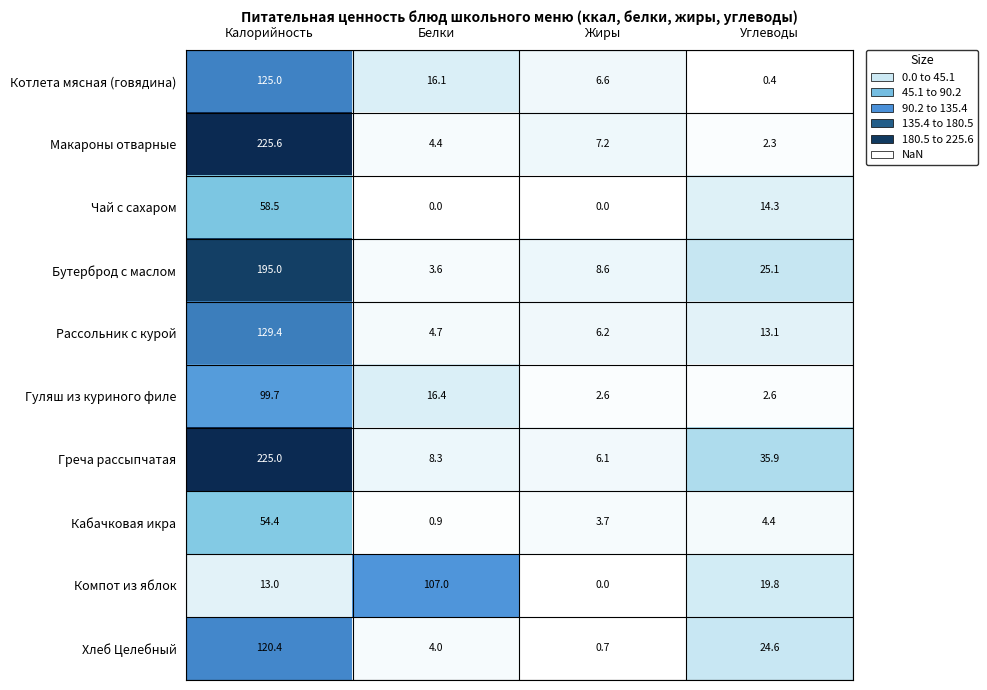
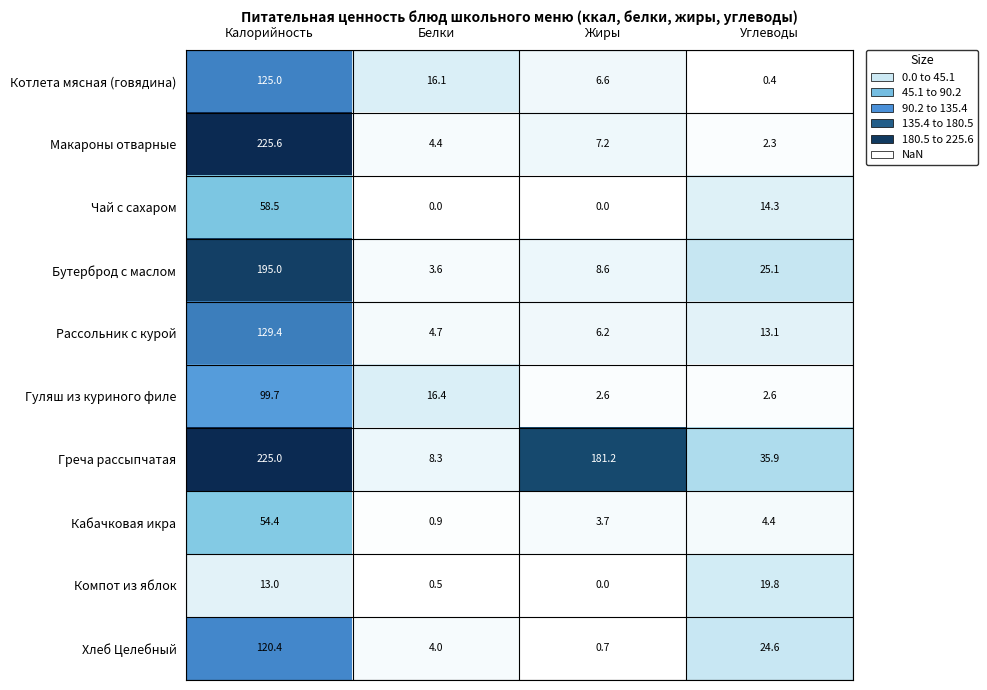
  {
    "Котлета мясная (говядина)": {
      "Калорийность": 125.0,
      "Белки": 16.1,
      "Жиры": 6.6,
      "Углеводы": 0.4
    },
    "Макароны отварные": {
      "Калорийность": 225.6,
      "Белки": 4.4,
      "Жиры": 7.2,
      "Углеводы": 2.3
    },
    "Чай с сахаром": {
      "Калорийность": 58.5,
      "Белки": 0.0,
      "Жиры": 0.0,
      "Углеводы": 14.3
    },
    "Бутерброд с маслом": {
      "Калорийность": 195.0,
      "Белки": 3.6,
      "Жиры": 8.6,
      "Углеводы": 25.1
    },
    "Рассольник с курой": {
      "Калорийность": 129.4,
      "Белки": 4.7,
      "Жиры": 6.2,
      "Углеводы": 13.1
    },
    "Гуляш из куриного филе": {
      "Калорийность": 99.7,
      "Белки": 16.4,
      "Жиры": 2.6,
      "Углеводы": 2.6
    },
    "Греча рассыпчатая": {
      "Калорийность": 225.0,
      "Белки": 8.3,
-     "Жиры": 6.1,
+     "Жиры": 181.2,
      "Углеводы": 35.9
    },
    "Кабачковая икра": {
      "Калорийность": 54.4,
      "Белки": 0.9,
      "Жиры": 3.7,
      "Углеводы": 4.4
    },
    "Компот из яблок": {
      "Калорийность": 13.0,
-     "Белки": 107.0,
+     "Белки": 0.5,
      "Жиры": 0.0,
      "Углеводы": 19.8
    },
    "Хлеб Целебный": {
      "Калорийность": 120.4,
      "Белки": 4.0,
      "Жиры": 0.7,
      "Углеводы": 24.6
    }
  }
